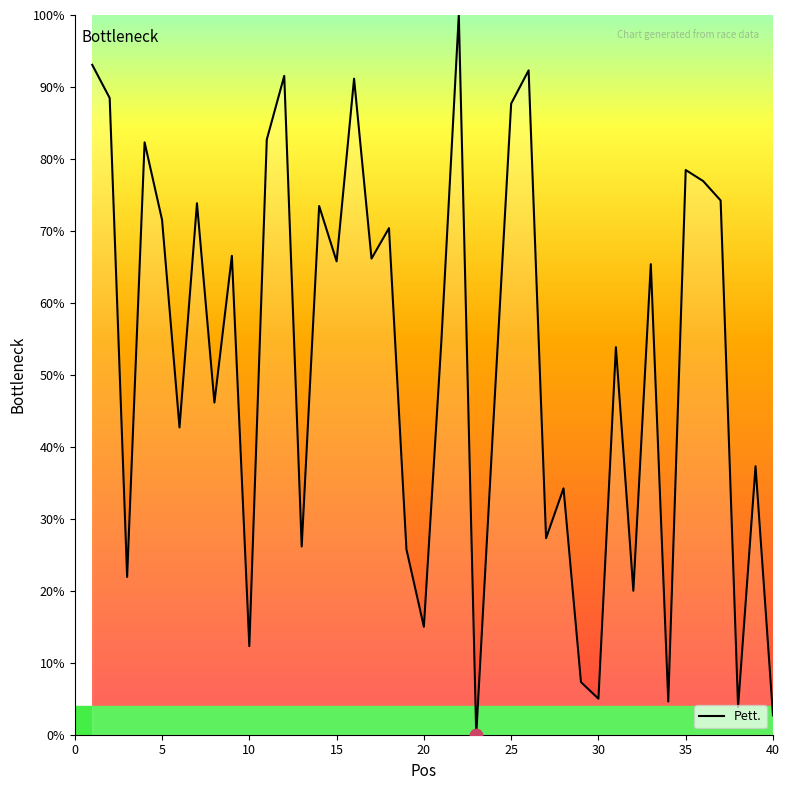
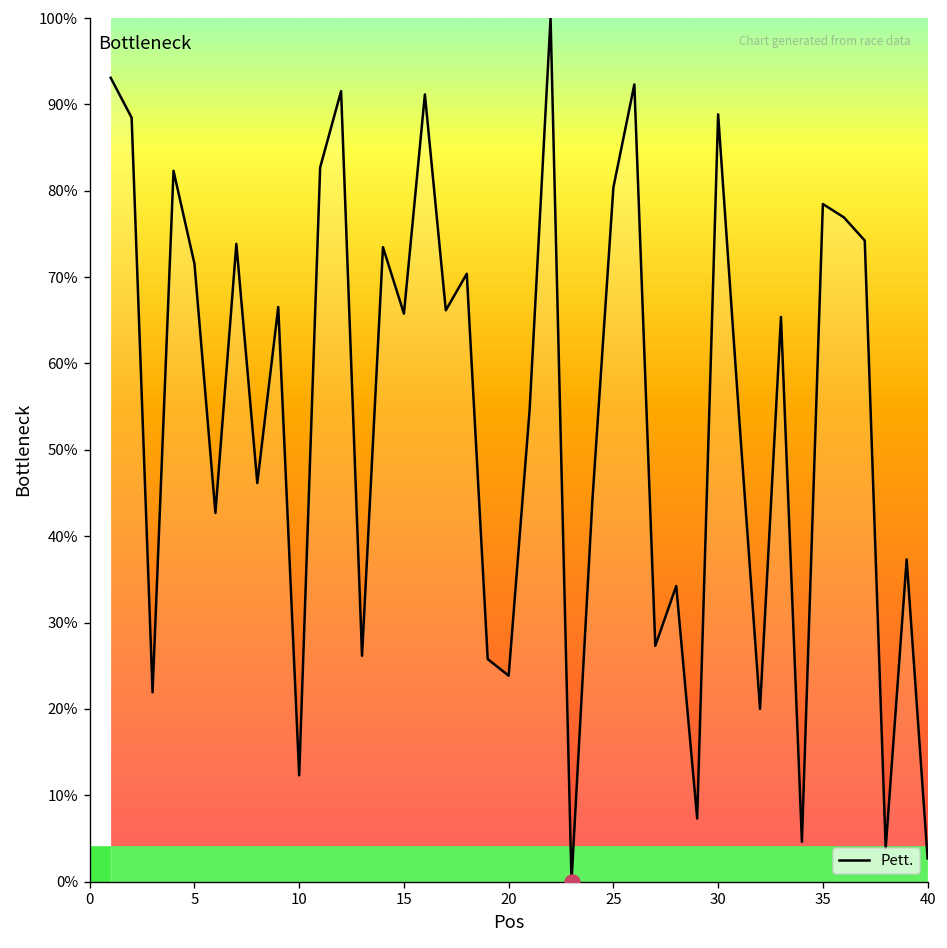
  {
    "Pett.": {
      "5": "72%",
      "10": "12%",
      "15": "66%",
-     "20": "15%",
-     "25": "88%",
-     "30": "5%",
+     "20": "24%",
+     "25": "80%",
+     "30": "89%",
      "35": "78%"
    }
  }
